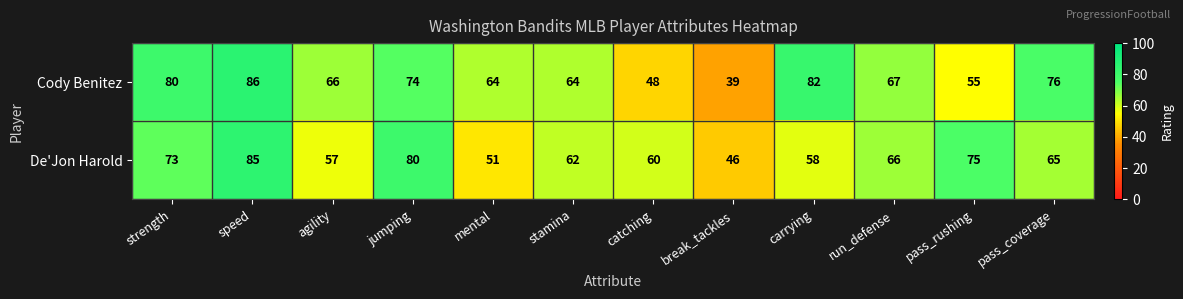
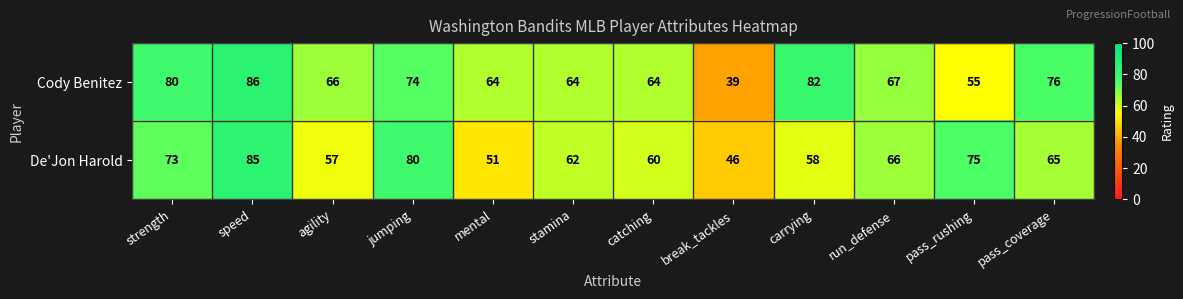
  {
    "Cody Benitez": {
      "strength": 80,
      "speed": 86,
      "agility": 66,
      "jumping": 74,
      "mental": 64,
      "stamina": 64,
-     "catching": 48,
+     "catching": 64,
      "break_tackles": 39,
      "carrying": 82,
      "run_defense": 67,
      "pass_rushing": 55,
      "pass_coverage": 76
    },
    "De'Jon Harold": {
      "strength": 73,
      "speed": 85,
      "agility": 57,
      "jumping": 80,
      "mental": 51,
      "stamina": 62,
      "catching": 60,
      "break_tackles": 46,
      "carrying": 58,
      "run_defense": 66,
      "pass_rushing": 75,
      "pass_coverage": 65
    }
  }
